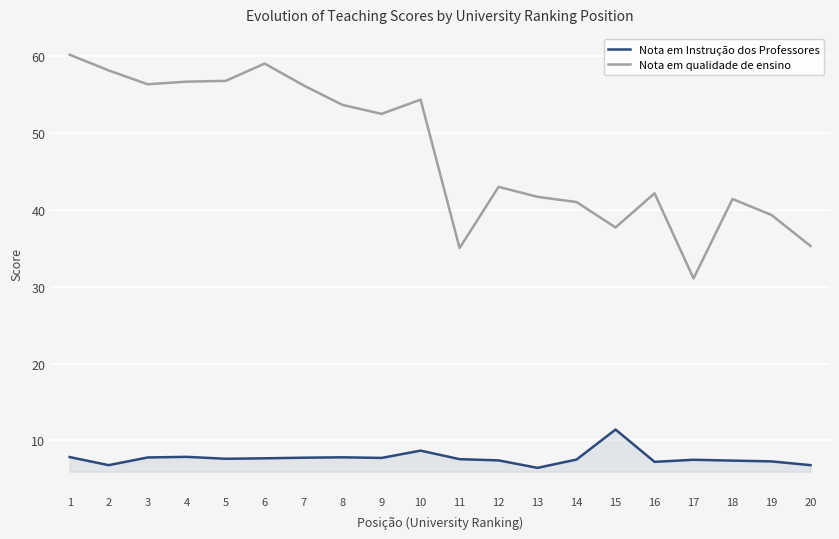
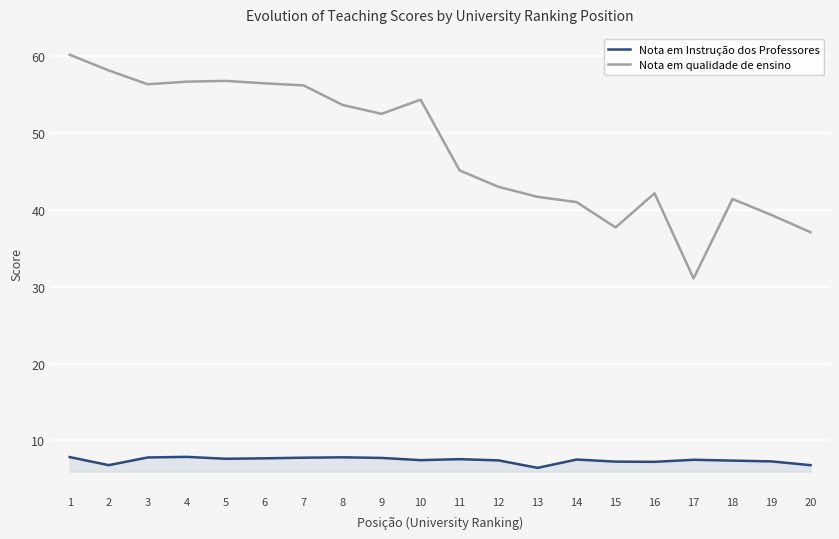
  {
    "Nota em Instrução dos Professores": {
      "1": 8,
      "2": 7,
      "3": 8,
      "4": 8,
      "5": 8,
      "6": 8,
      "7": 8,
      "8": 8,
      "9": 8,
-     "10": 9,
+     "10": 7,
      "11": 8,
      "12": 7,
      "13": 6,
      "14": 8,
-     "15": 11,
+     "15": 7,
      "16": 7,
      "17": 7,
      "18": 7,
      "19": 7,
      "20": 7
    },
    "Nota em qualidade de ensino": {
      "1": 60,
      "2": 58,
      "3": 56,
      "4": 57,
      "5": 57,
-     "6": 59,
+     "6": 56,
      "7": 56,
      "8": 54,
      "9": 52,
      "10": 54,
-     "11": 35,
+     "11": 45,
      "12": 43,
      "13": 42,
      "14": 41,
      "15": 38,
      "16": 42,
      "17": 31,
      "18": 41,
      "19": 39,
-     "20": 35
+     "20": 37
    }
  }
